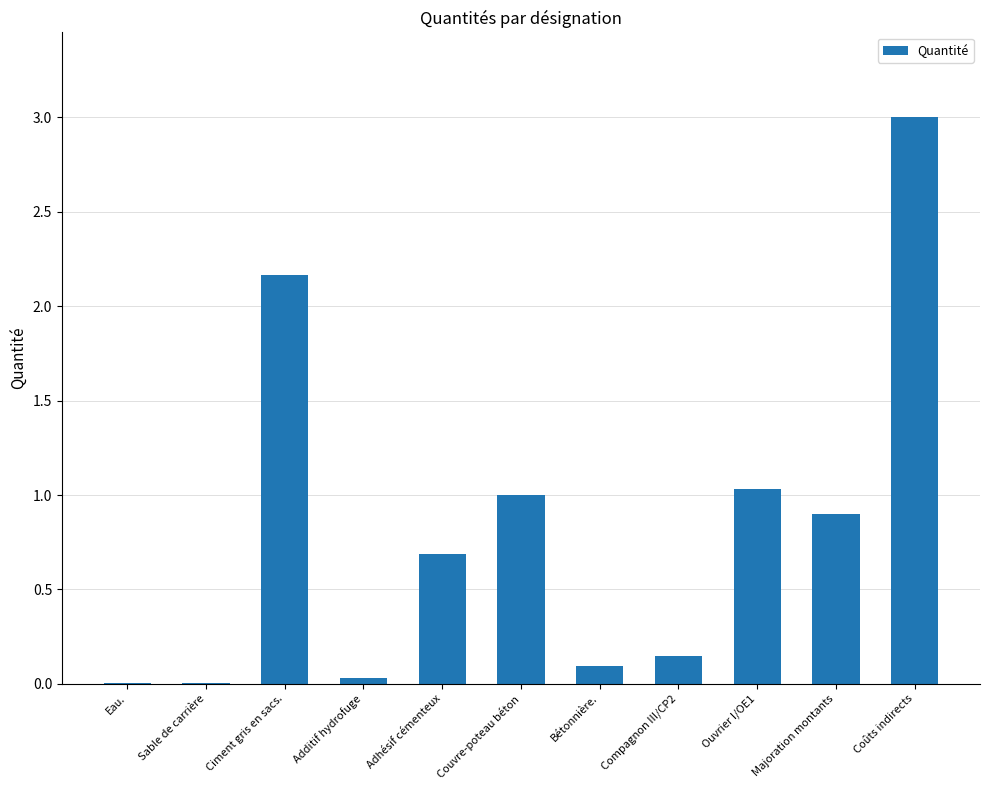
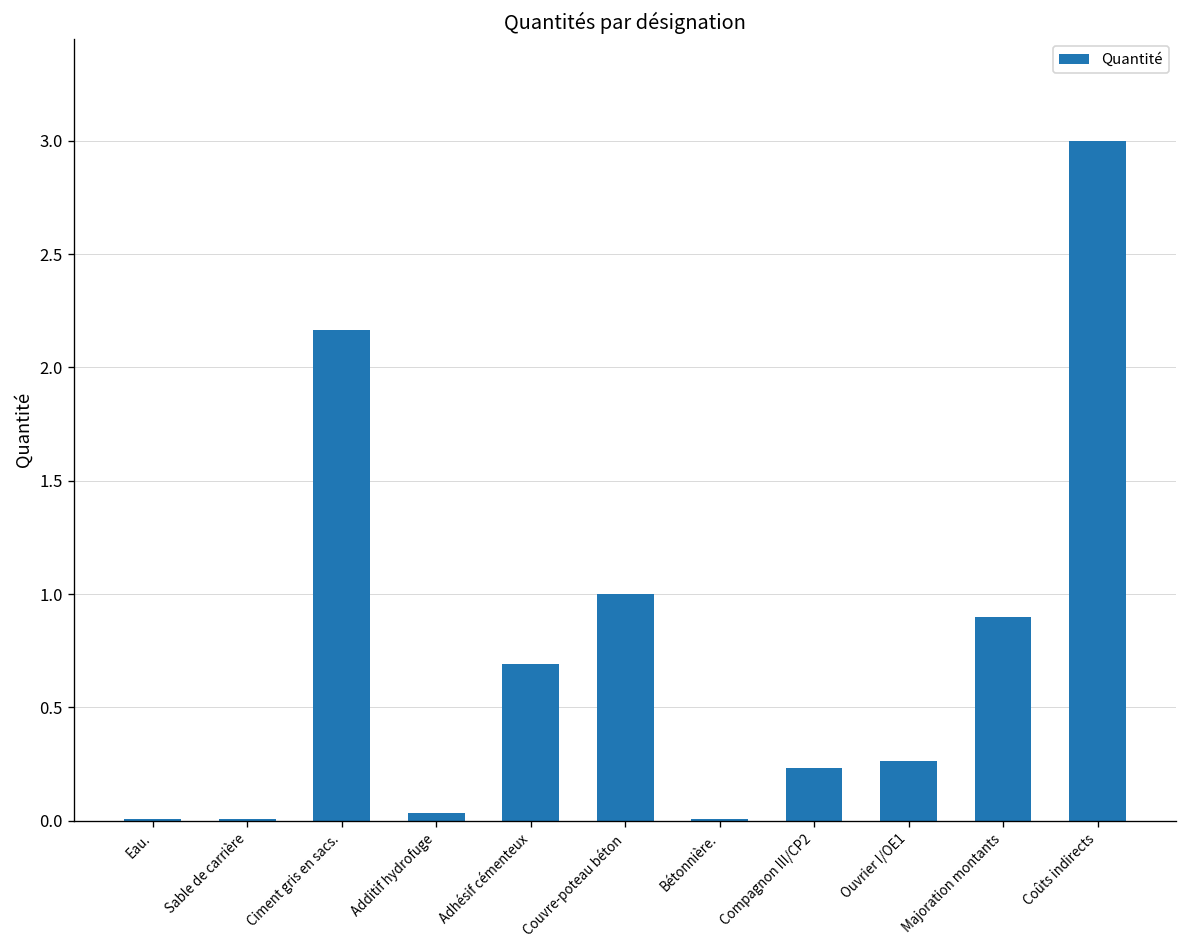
  {
    "Ciment gris en sacs.": 2.17,
    "Additif hydrofuge": 0.03,
    "Adhésif cémenteux": 0.69,
    "Couvre-poteau béton": 1.00,
-   "Bétonnière.": 0.09,
-   "Compagnon III/CP2": 0.15,
-   "Ouvrier I/OE1": 1.03,
+   "Bétonnière.": 0.01,
+   "Compagnon III/CP2": 0.23,
+   "Ouvrier I/OE1": 0.26,
    "Majoration montants": 0.90,
    "Coûts indirects": 3.00
  }
